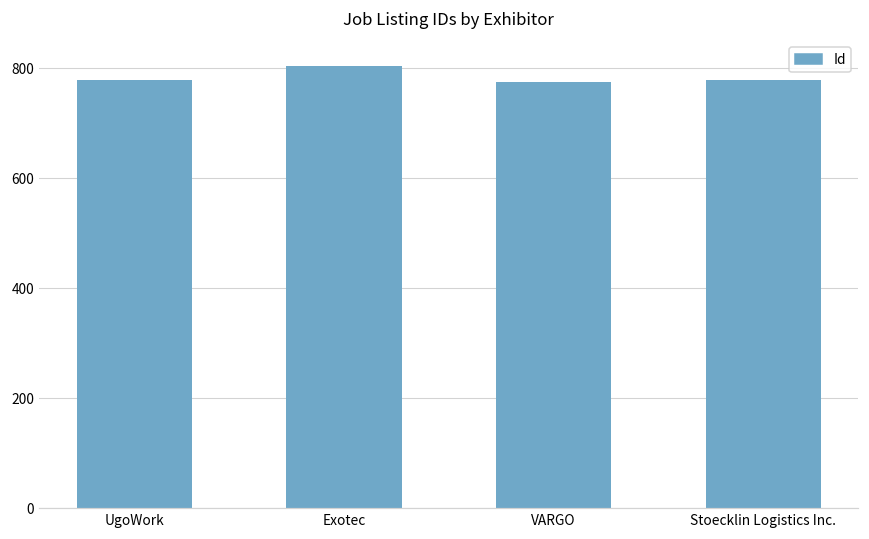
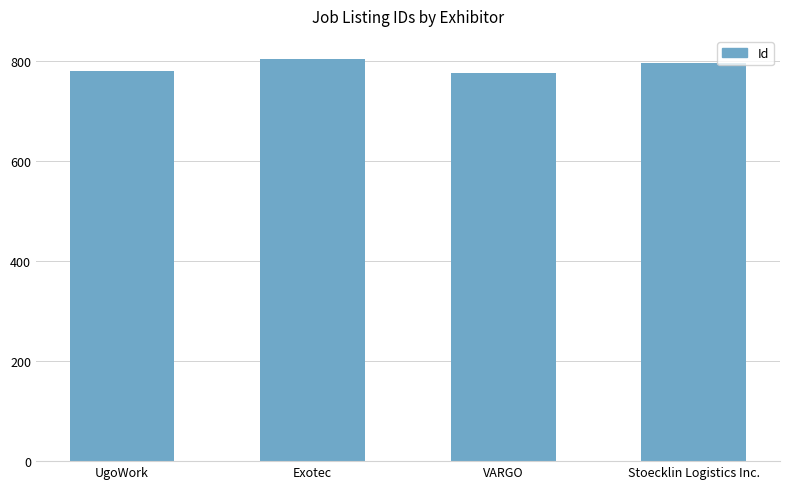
  {
    "UgoWork": 780,
    "Exotec": 800,
    "VARGO": 780,
-   "Stoecklin Logistics Inc.": 780
+   "Stoecklin Logistics Inc.": 800
  }
